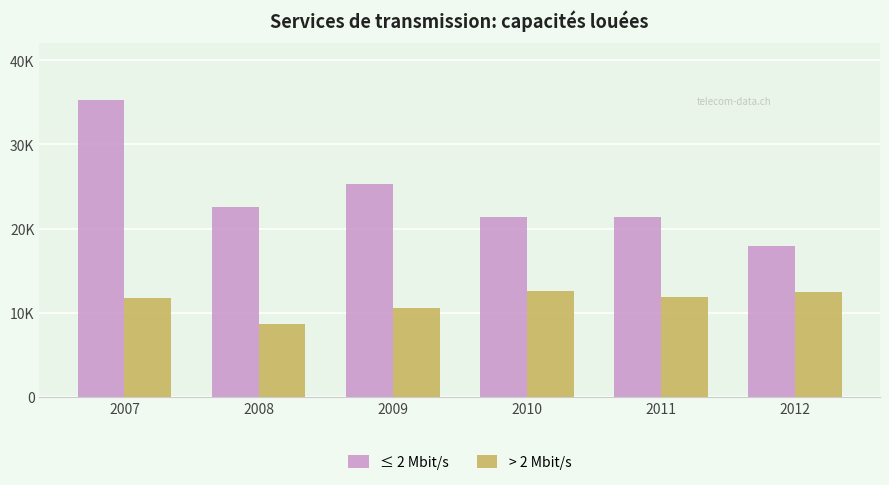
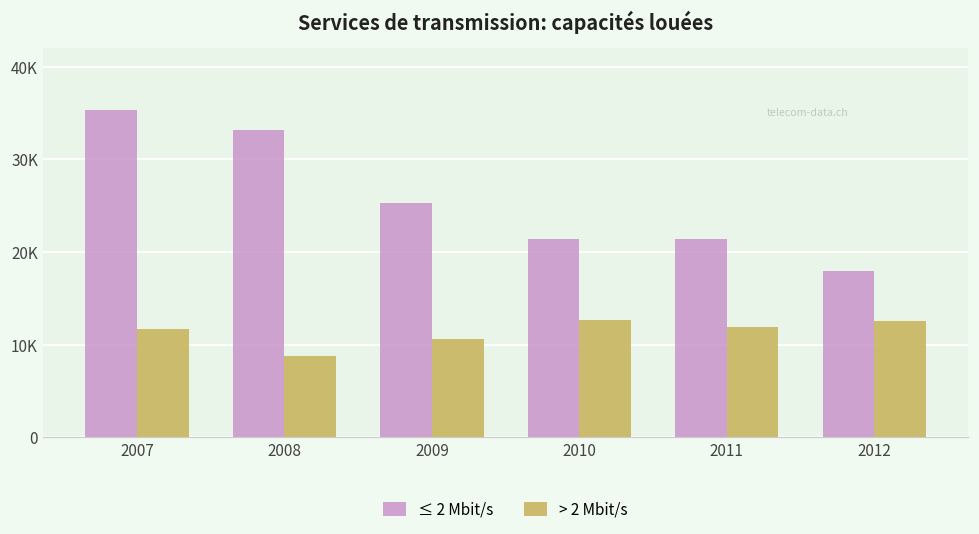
  {
    "≤ 2 Mbit/s": {
      "2007": 35000,
-     "2008": 23000,
+     "2008": 33000,
      "2009": 25000,
      "2010": 21000,
      "2011": 21000,
      "2012": 18000
    },
    "> 2 Mbit/s": {
      "2007": 12000,
      "2008": 9000,
      "2009": 11000,
      "2010": 13000,
      "2011": 12000,
      "2012": 13000
    }
  }
